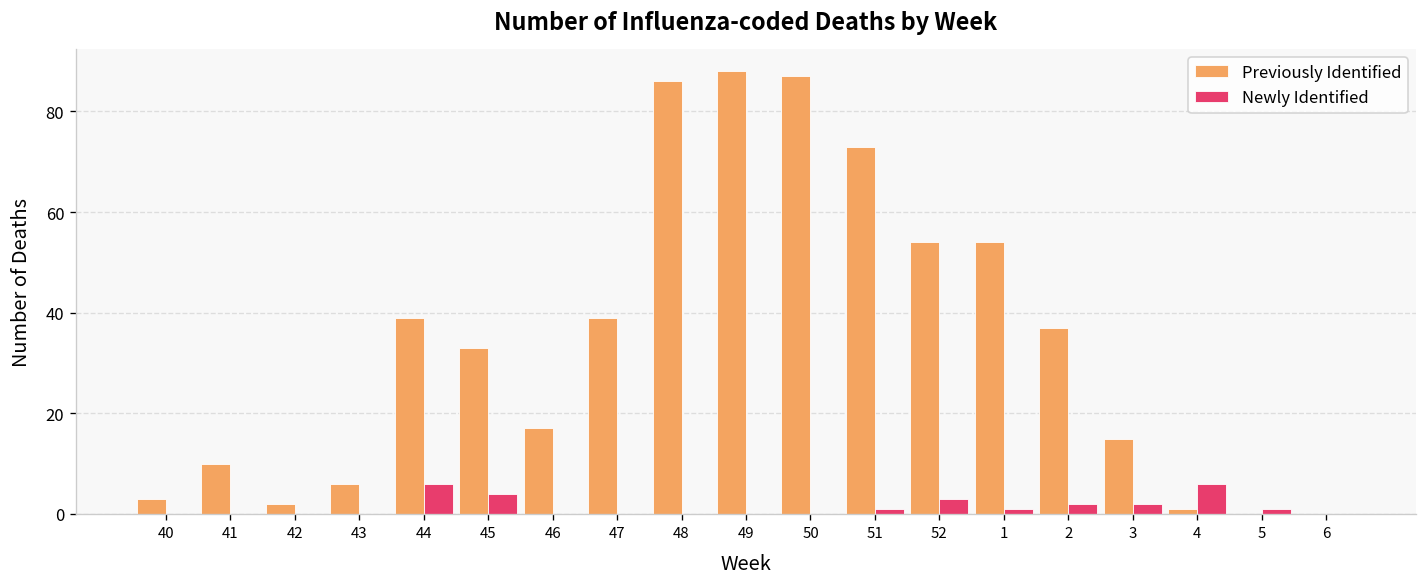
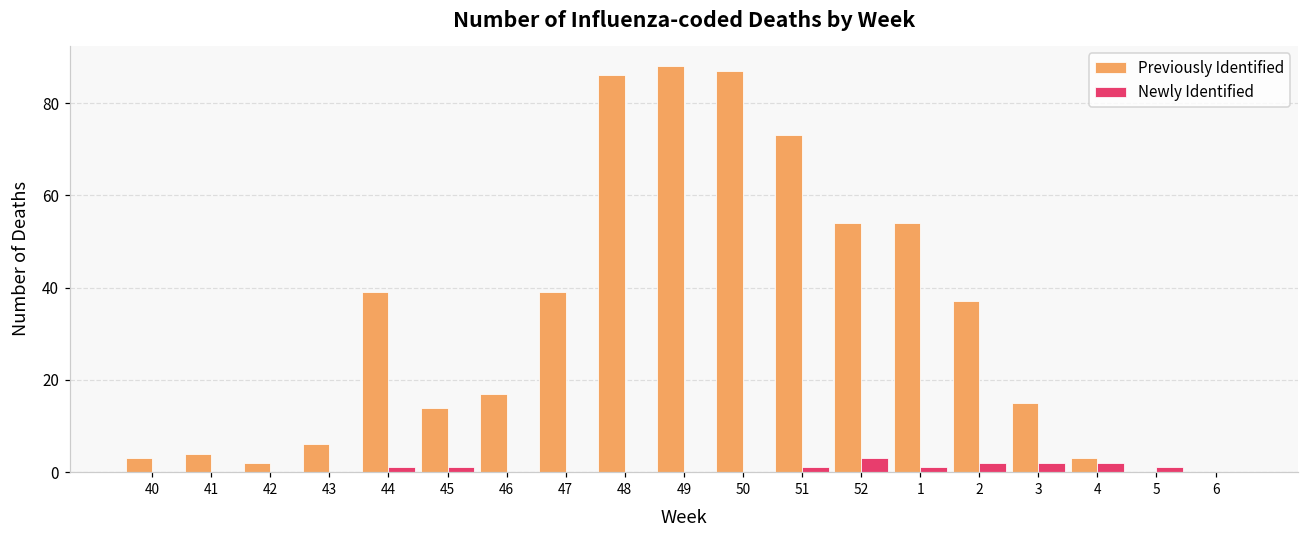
  {
    "Previously Identified": {
      "40": 3,
-     "41": 10,
+     "41": 4,
      "42": 2,
      "43": 6,
      "44": 39,
-     "45": 33,
+     "45": 14,
      "46": 17,
      "47": 39,
      "48": 86,
      "49": 88,
      "50": 87,
      "51": 73,
      "52": 54,
      "1": 54,
      "2": 37,
      "3": 15,
-     "4": 1,
+     "4": 3,
      "5": 0,
      "6": 0
    },
    "Newly Identified": {
      "40": 0,
      "41": 0,
      "42": 0,
      "43": 0,
-     "44": 6,
-     "45": 4,
+     "44": 1,
+     "45": 1,
      "46": 0,
      "47": 0,
      "48": 0,
      "49": 0,
      "50": 0,
      "51": 1,
      "52": 3,
      "1": 1,
      "2": 2,
      "3": 2,
-     "4": 6,
+     "4": 2,
      "5": 1,
      "6": 0
    }
  }
